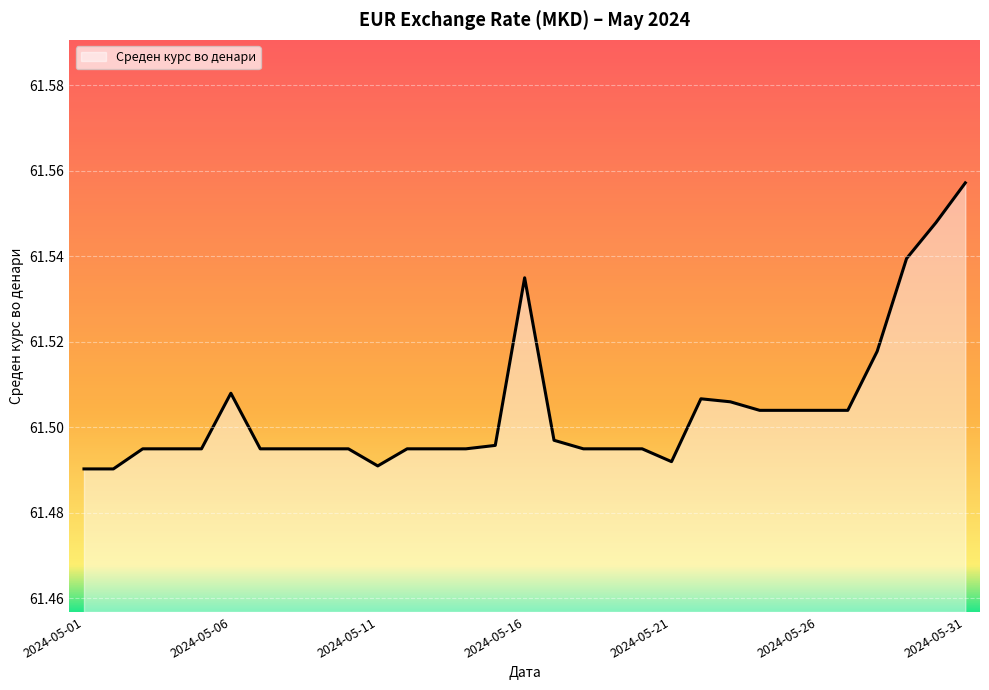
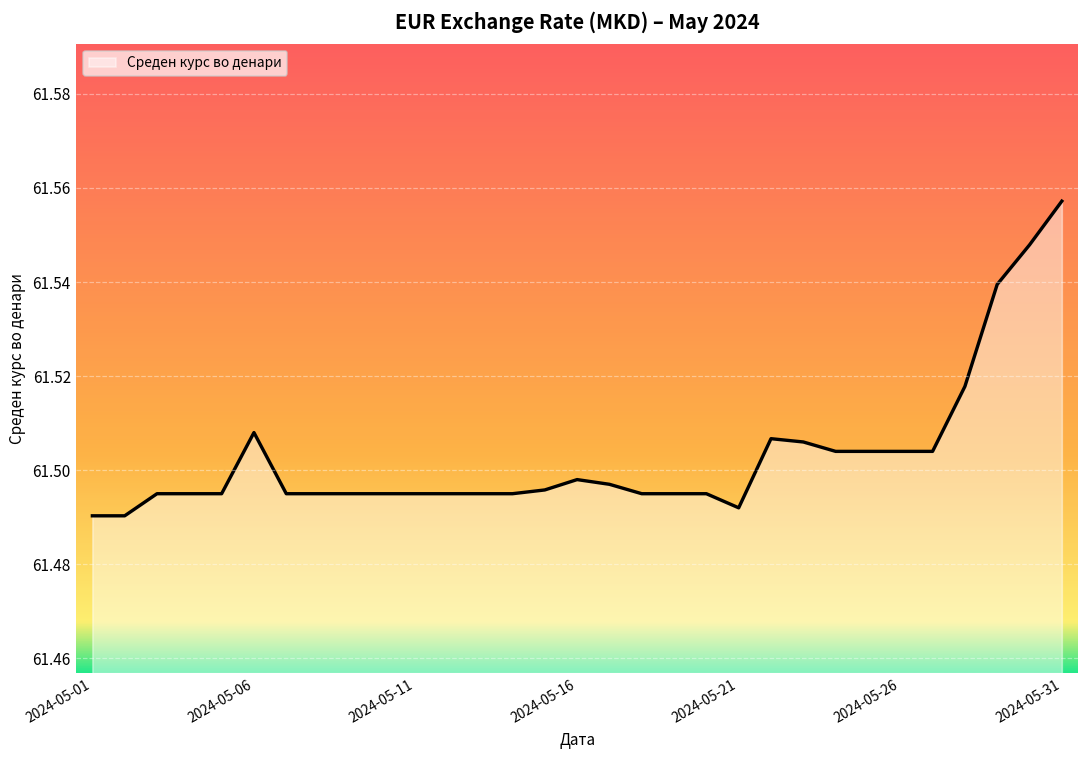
  {
    "2024-05-01": 61.490,
    "2024-05-06": 61.508,
-   "2024-05-11": 61.491,
-   "2024-05-16": 61.535,
+   "2024-05-11": 61.495,
+   "2024-05-16": 61.498,
    "2024-05-21": 61.492,
    "2024-05-26": 61.504,
    "2024-05-31": 61.557
  }
